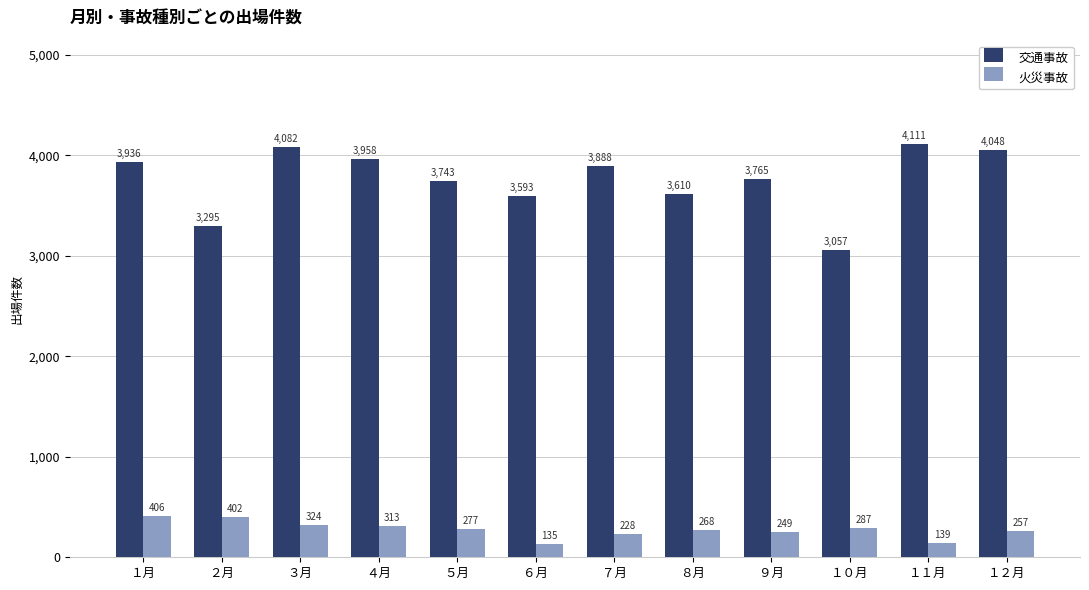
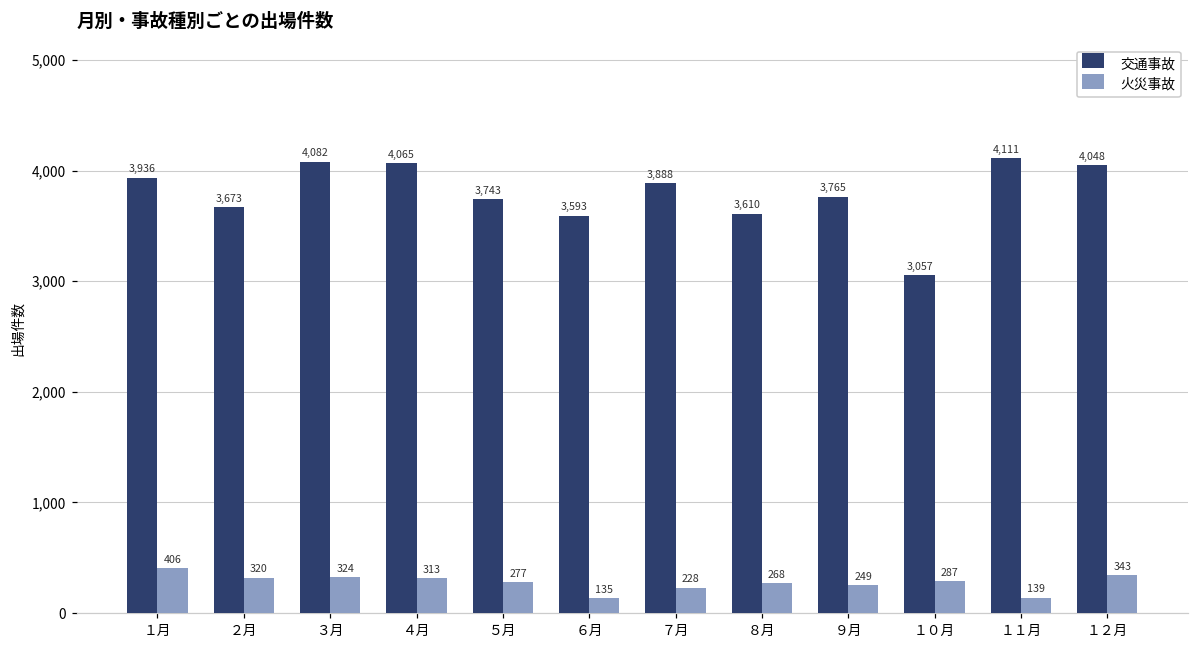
  {
    "交通事故": {
      "１月": "3,936",
-     "２月": "3,295",
+     "２月": "3,673",
      "３月": "4,082",
-     "４月": "3,958",
+     "４月": "4,065",
      "５月": "3,743",
      "６月": "3,593",
      "７月": "3,888",
      "８月": "3,610",
      "９月": "3,765",
      "１０月": "3,057",
      "１１月": "4,111",
      "１２月": "4,048"
    },
    "火災事故": {
      "１月": "406",
-     "２月": "402",
+     "２月": "320",
      "３月": "324",
      "４月": "313",
      "５月": "277",
      "６月": "135",
      "７月": "228",
      "８月": "268",
      "９月": "249",
      "１０月": "287",
      "１１月": "139",
-     "１２月": "257"
+     "１２月": "343"
    }
  }
